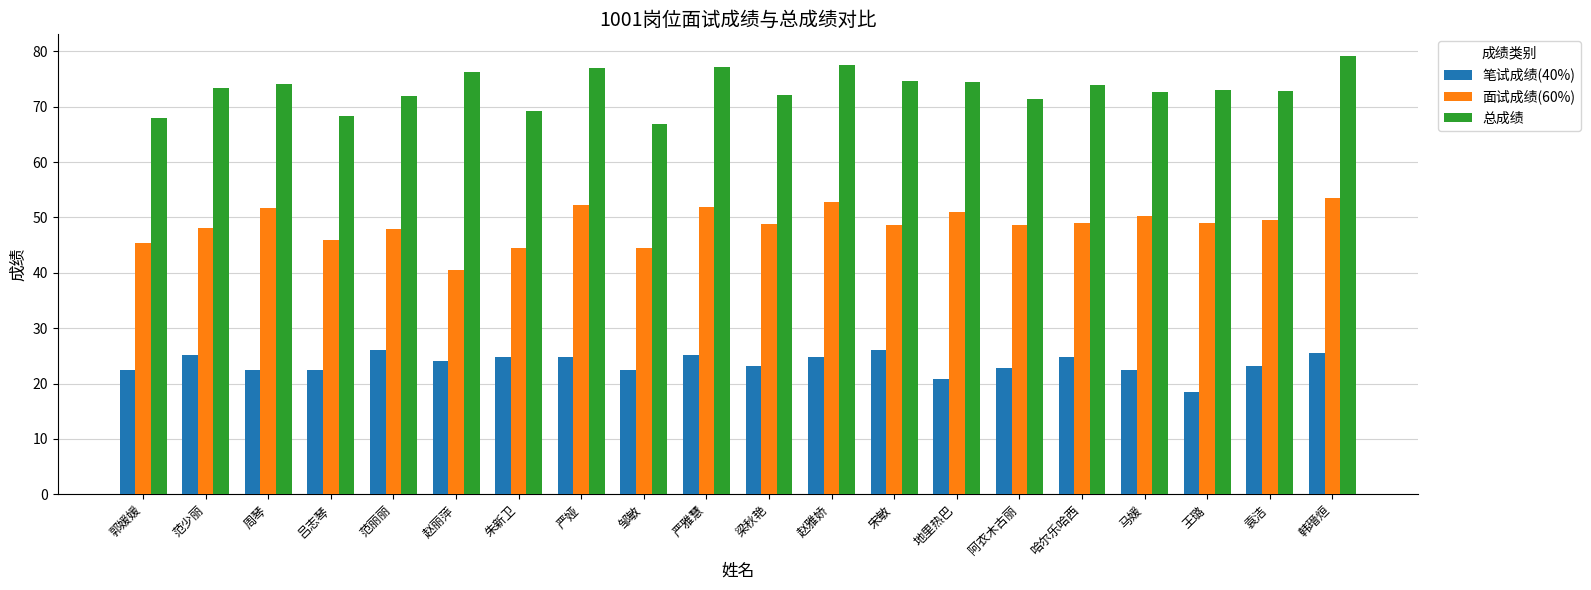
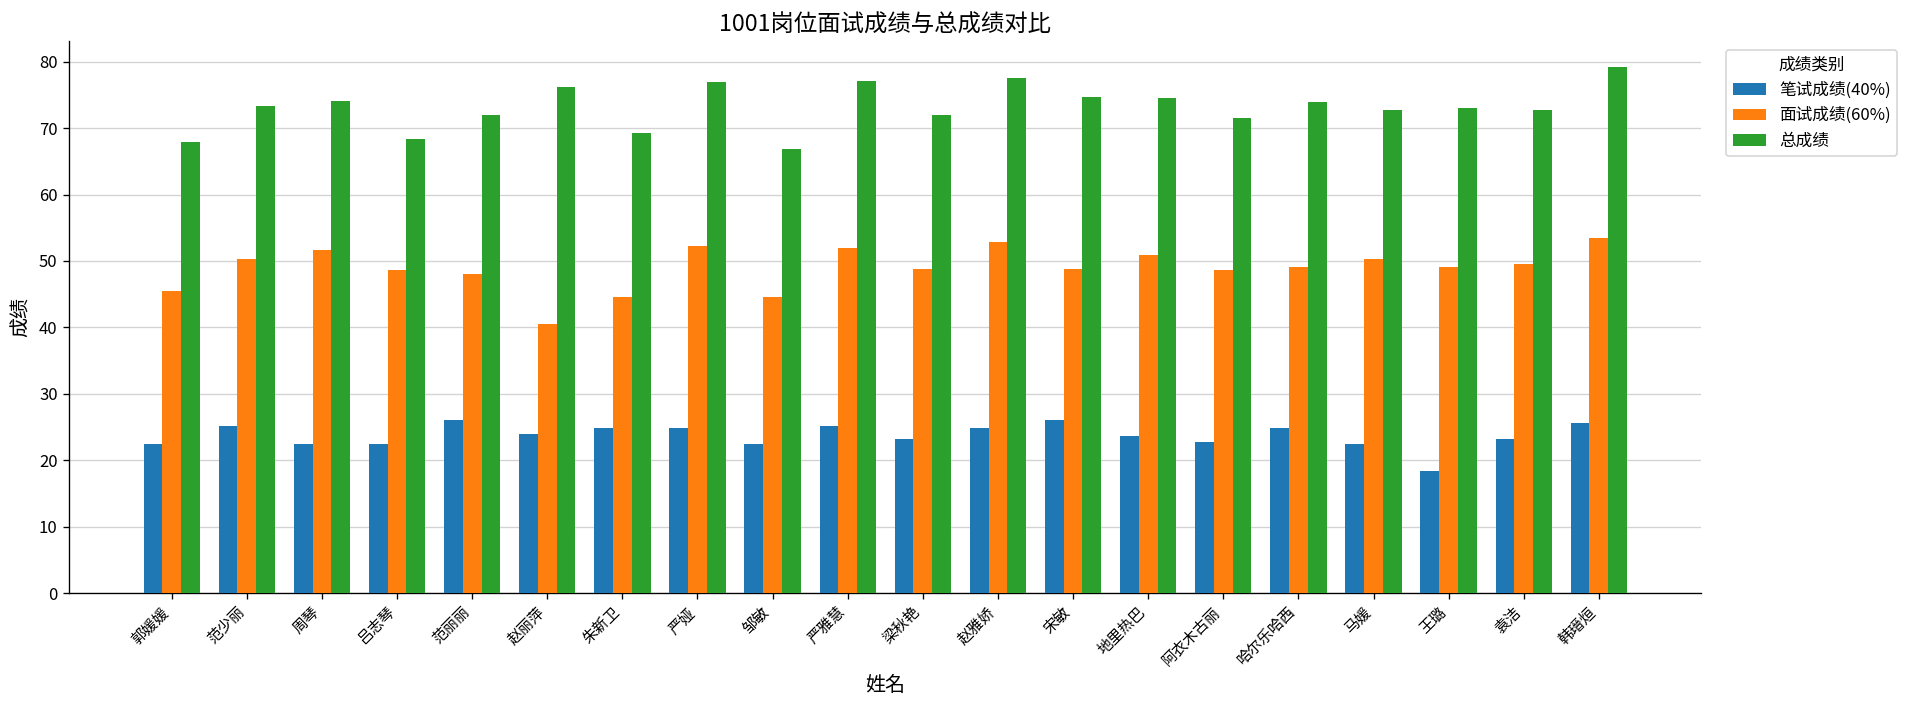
  {
    "笔试成绩(40%)": {
      "郭媛媛": 22,
      "范少丽": 25,
      "周琴": 22,
      "吕志琴": 22,
      "范丽丽": 26,
      "赵丽萍": 24,
      "朱新卫": 25,
      "严娅": 25,
      "邹敏": 22,
      "严雅慧": 25,
      "梁秋艳": 23,
      "赵雅娇": 25,
      "宋敏": 26,
-     "地里热巴": 21,
+     "地里热巴": 24,
      "阿衣木古丽": 23,
      "哈尔乐哈西": 25,
      "马媛": 22,
      "王璐": 18,
      "袁洁": 23,
      "韩瑨烜": 26
    },
    "面试成绩(60%)": {
      "郭媛媛": 45,
-     "范少丽": 48,
+     "范少丽": 50,
      "周琴": 52,
-     "吕志琴": 46,
+     "吕志琴": 49,
      "范丽丽": 48,
      "赵丽萍": 41,
      "朱新卫": 45,
      "严娅": 52,
      "邹敏": 45,
      "严雅慧": 52,
      "梁秋艳": 49,
      "赵雅娇": 53,
      "宋敏": 49,
      "地里热巴": 51,
      "阿衣木古丽": 49,
      "哈尔乐哈西": 49,
      "马媛": 50,
      "王璐": 49,
      "袁洁": 50,
      "韩瑨烜": 54
    },
    "总成绩": {
      "郭媛媛": 68,
      "范少丽": 73,
      "周琴": 74,
      "吕志琴": 68,
      "范丽丽": 72,
      "赵丽萍": 76,
      "朱新卫": 69,
      "严娅": 77,
      "邹敏": 67,
      "严雅慧": 77,
      "梁秋艳": 72,
      "赵雅娇": 78,
      "宋敏": 75,
      "地里热巴": 75,
      "阿衣木古丽": 71,
      "哈尔乐哈西": 74,
      "马媛": 73,
      "王璐": 73,
      "袁洁": 73,
      "韩瑨烜": 79
    }
  }
